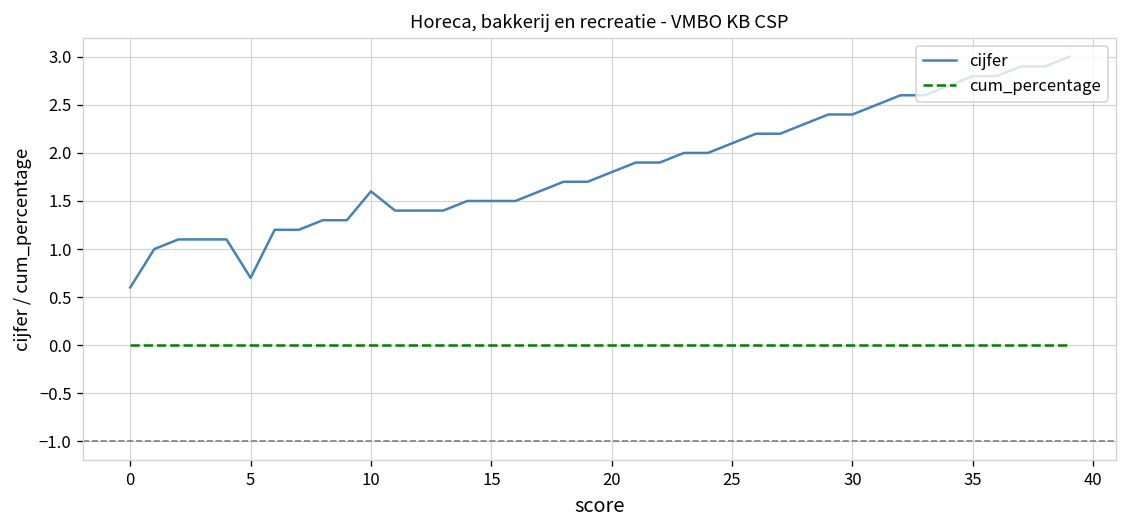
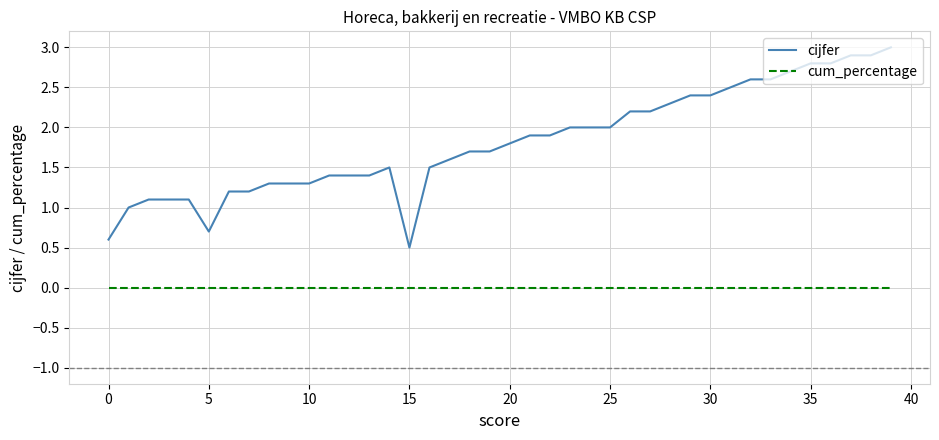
  {
    "cijfer": {
      "0": 0.6,
      "5": 0.7,
-     "10": 1.6,
-     "15": 1.5,
+     "10": 1.3,
+     "15": 0.5,
      "20": 1.8,
-     "25": 2.1,
+     "25": 2.0,
      "30": 2.4
    },
    "cum_percentage": {
      "0": 0.0,
      "5": 0.0,
      "10": 0.0,
      "15": 0.0,
      "20": 0.0,
      "25": 0.0,
      "30": 0.0,
      "35": 0.0
    }
  }
